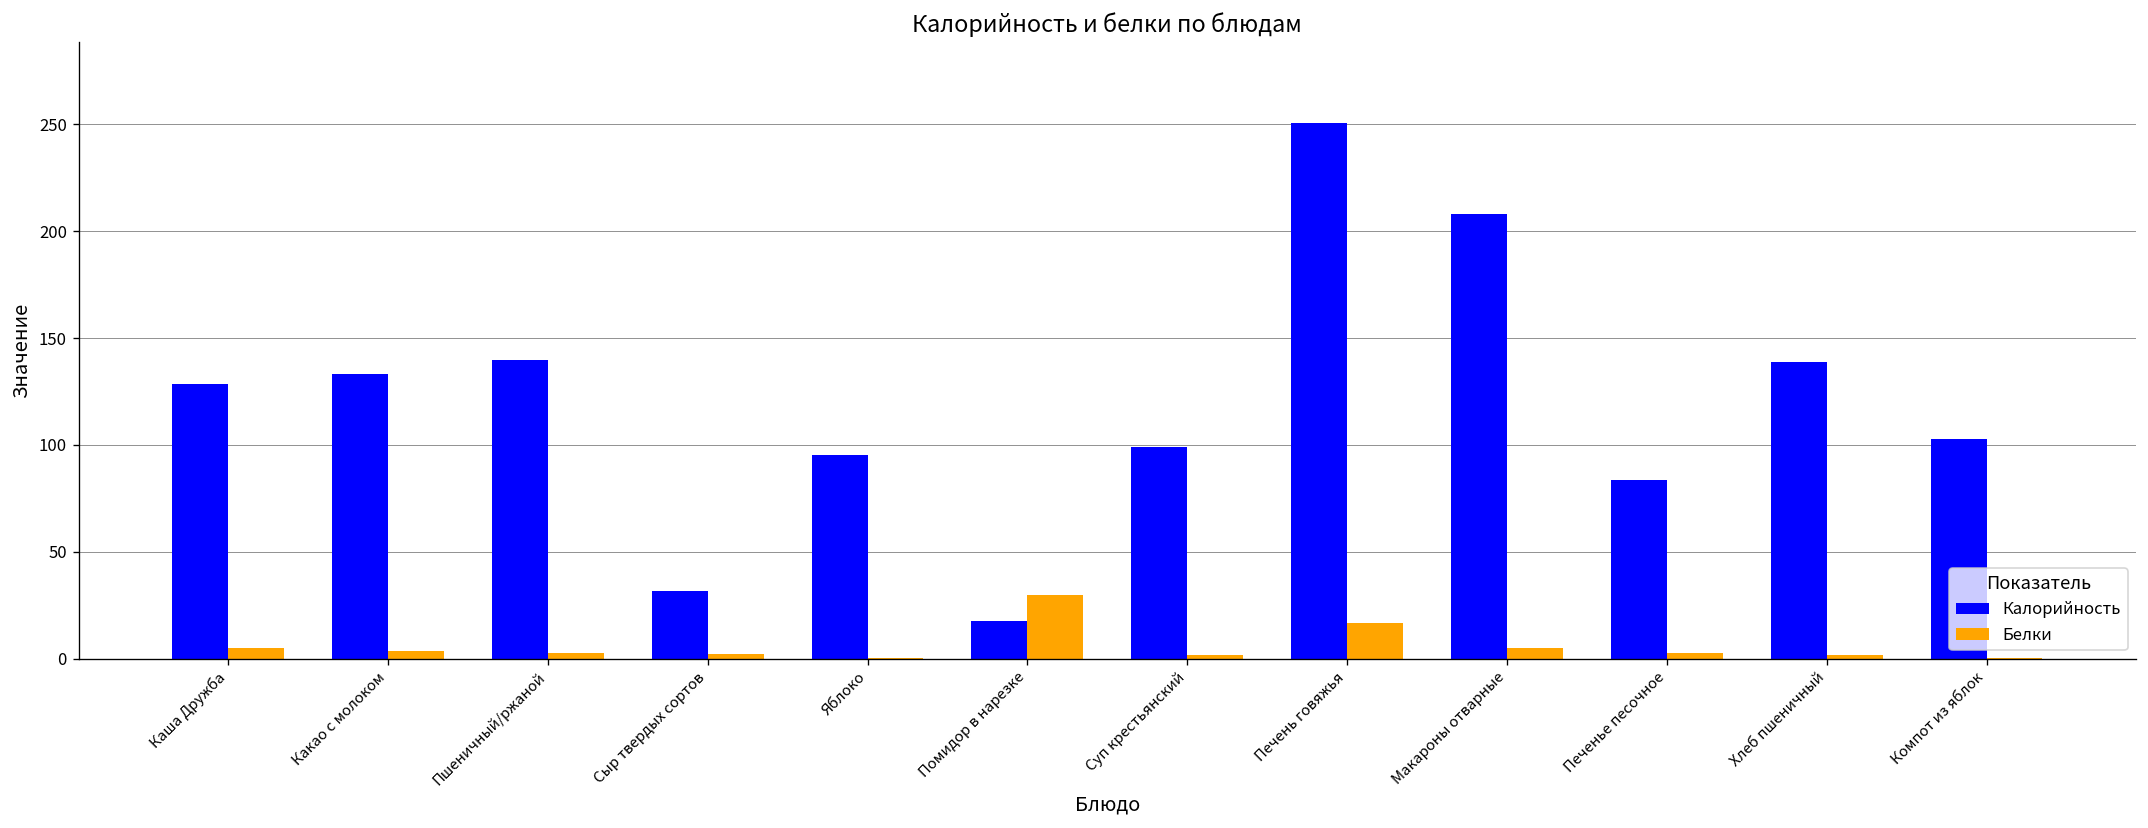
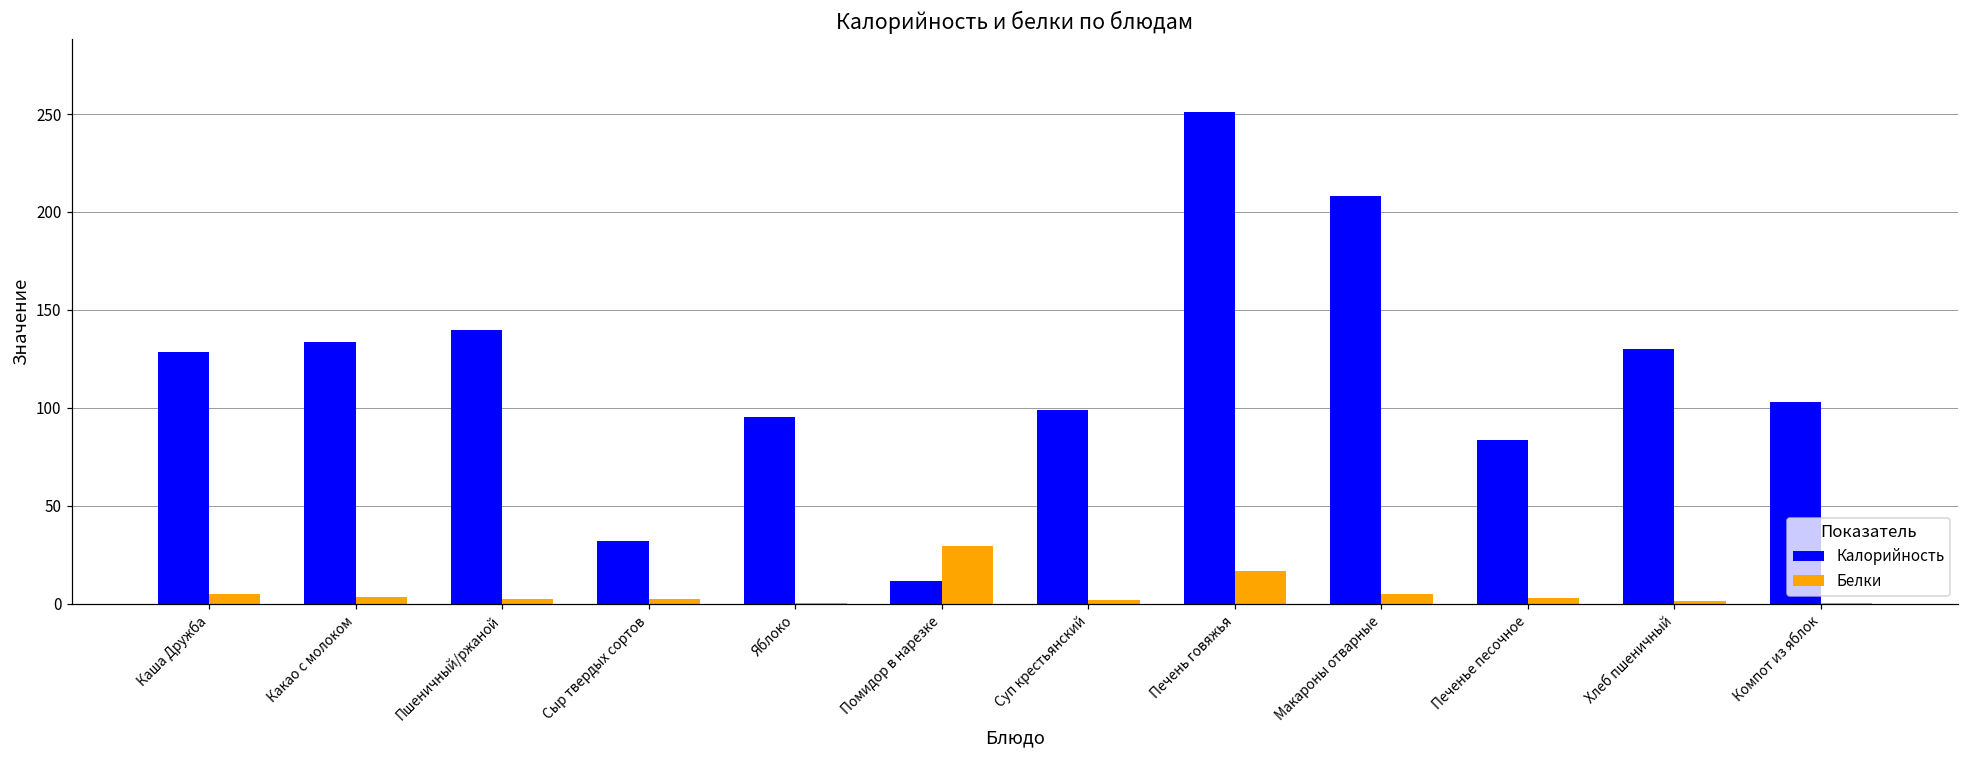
  {
    "Калорийность": {
      "Каша Дружба": 129,
      "Какао с молоком": 133,
      "Пшеничный/ржаной": 140,
      "Сыр твердых сортов": 32,
      "Яблоко": 95,
-     "Помидор в нарезке": 18,
+     "Помидор в нарезке": 12,
      "Суп крестьянский": 99,
      "Печень говяжья": 251,
      "Макароны отварные": 208,
      "Печенье песочное": 83,
-     "Хлеб пшеничный": 139,
+     "Хлеб пшеничный": 130,
      "Компот из яблок": 103
    },
    "Белки": {
      "Каша Дружба": 5,
      "Какао с молоком": 4,
      "Пшеничный/ржаной": 3,
      "Сыр твердых сортов": 2,
      "Помидор в нарезке": 30,
      "Суп крестьянский": 2,
      "Печень говяжья": 17,
      "Макароны отварные": 5,
      "Печенье песочное": 3,
      "Хлеб пшеничный": 2
    }
  }
